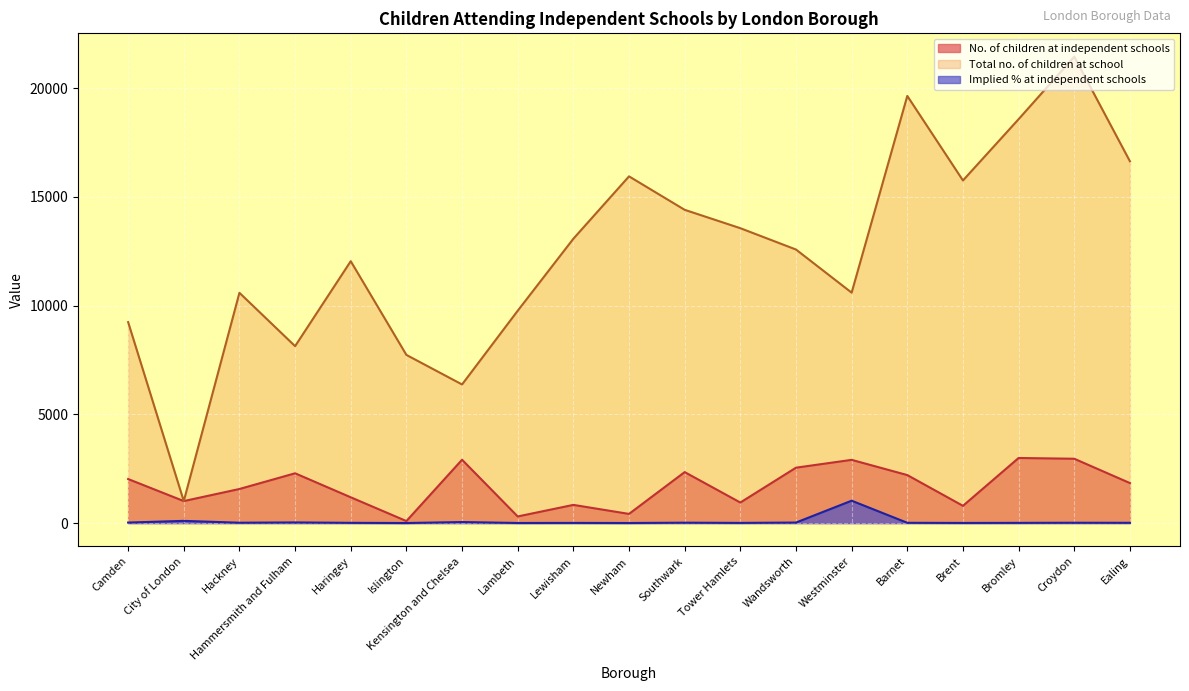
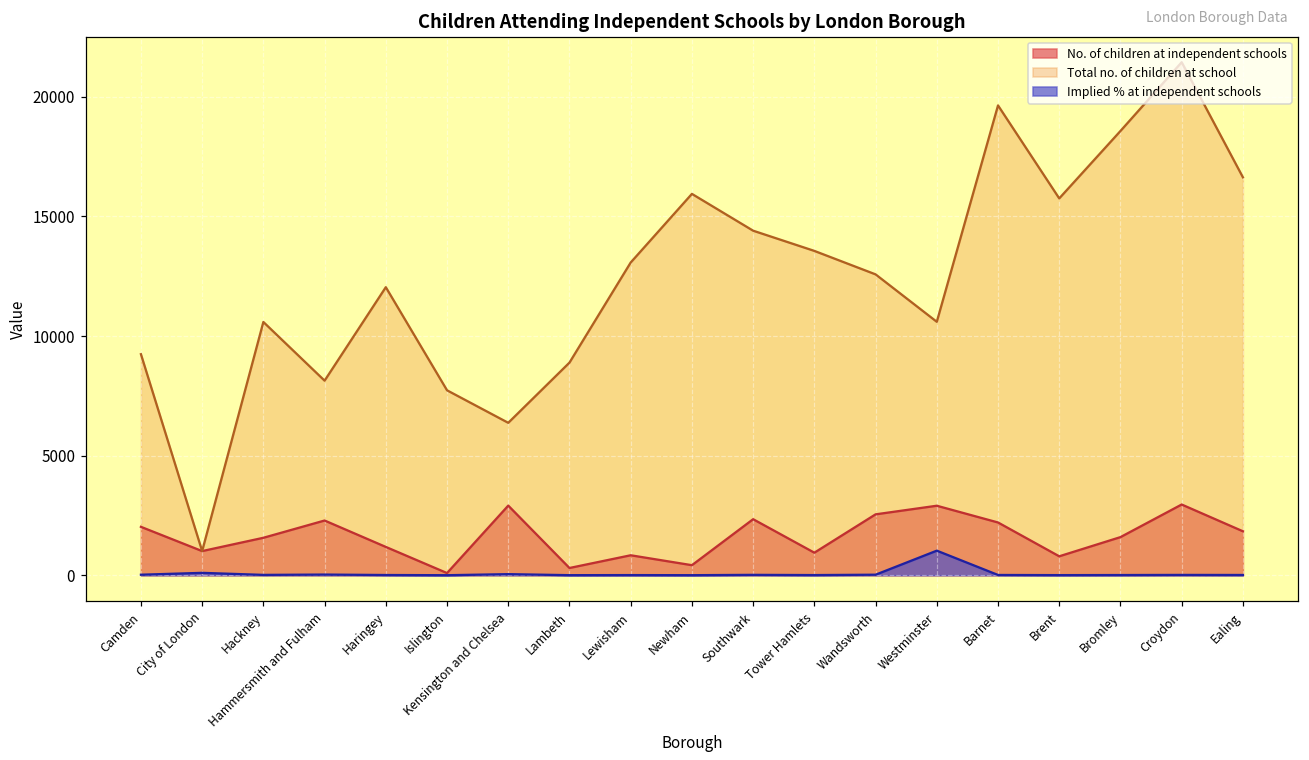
  {
    "No. of children at independent schools": {
      "Camden": 2000,
      "Hackney": 1600,
      "Hammersmith and Fulham": 2300,
      "Haringey": 1200,
      "Kensington and Chelsea": 2900,
      "Lambeth": 300,
      "Lewisham": 800,
      "Newham": 400,
      "Southwark": 2300,
      "Tower Hamlets": 900,
      "Wandsworth": 2500,
      "Westminster": 2900,
      "Barnet": 2200,
      "Brent": 800,
-     "Bromley": 3000,
+     "Bromley": 1600,
      "Croydon": 3000,
      "Ealing": 1800
    },
    "Total no. of children at school": {
      "Camden": 9200,
      "Hackney": 10600,
      "Hammersmith and Fulham": 8100,
      "Haringey": 12000,
      "Islington": 7700,
      "Kensington and Chelsea": 6400,
-     "Lambeth": 9800,
+     "Lambeth": 8900,
      "Lewisham": 13100,
      "Newham": 15900,
      "Southwark": 14400,
      "Tower Hamlets": 13600,
      "Wandsworth": 12600,
      "Westminster": 10600,
      "Barnet": 19600,
      "Brent": 15800,
      "Bromley": 18600,
      "Ealing": 16600
    },
    "Implied % at independent schools": {
      "Camden": 0,
      "City of London": 100,
      "Hackney": 0,
      "Hammersmith and Fulham": 0,
      "Haringey": 0,
      "Kensington and Chelsea": 0,
      "Lambeth": 0,
      "Lewisham": 0,
      "Newham": 0,
      "Southwark": 0,
      "Tower Hamlets": 0,
      "Wandsworth": 0,
      "Westminster": 1000,
      "Barnet": 0,
      "Brent": 0,
      "Bromley": 0,
      "Croydon": 0,
      "Ealing": 0
    }
  }
